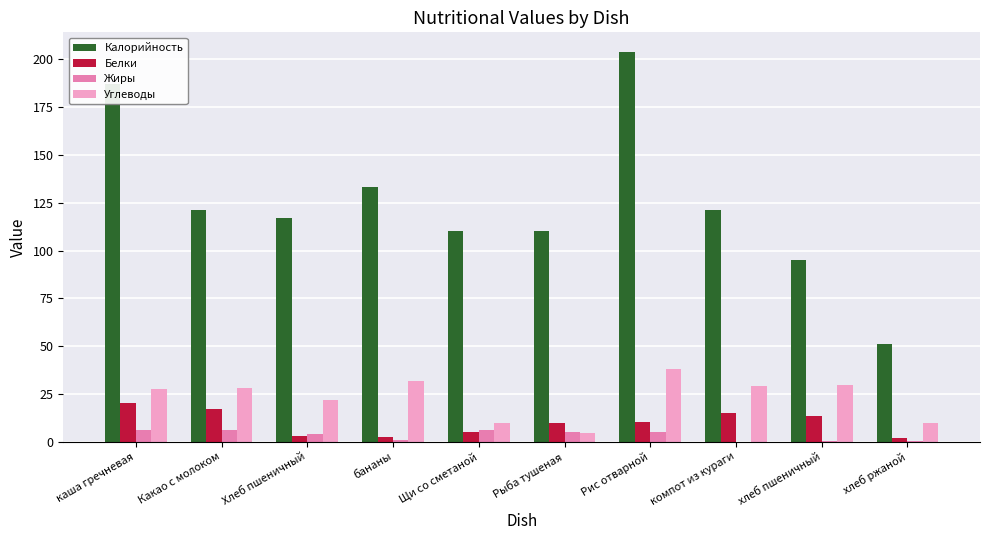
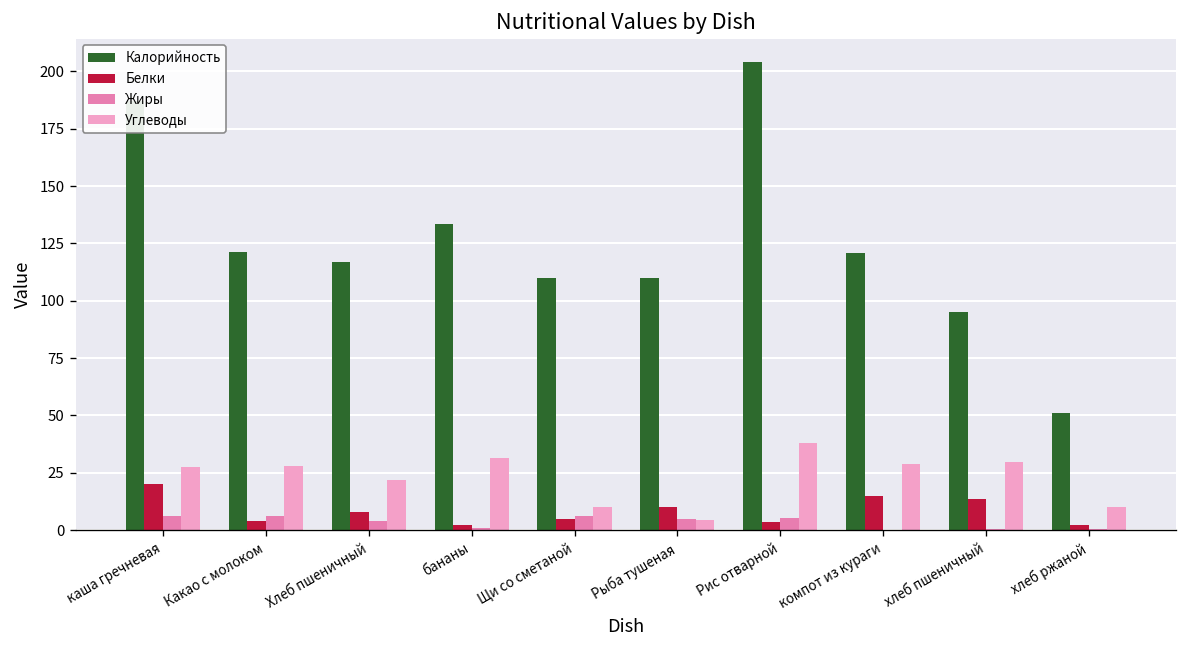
  {
    "Калорийность": {
      "Какао с молоком": 121,
      "Хлеб пшеничный": 117,
      "бананы": 133,
      "Щи со сметаной": 110,
      "Рыба тушеная": 110,
      "Рис отварной": 204,
      "компот из кураги": 121,
      "хлеб пшеничный": 95,
      "хлеб ржаной": 51
    },
    "Белки": {
      "каша гречневая": 20,
-     "Какао с молоком": 17,
-     "Хлеб пшеничный": 3,
+     "Какао с молоком": 4,
+     "Хлеб пшеничный": 8,
      "бананы": 2,
      "Щи со сметаной": 5,
      "Рыба тушеная": 10,
-     "Рис отварной": 10,
+     "Рис отварной": 4,
      "компот из кураги": 15,
      "хлеб пшеничный": 13,
      "хлеб ржаной": 2
    }
  }
